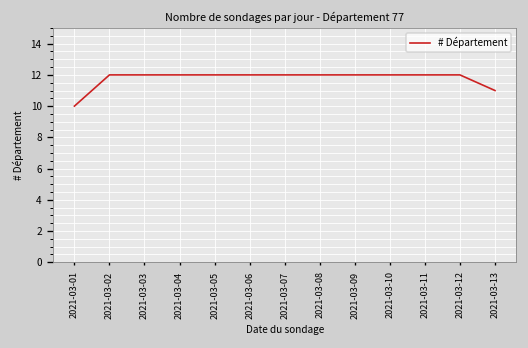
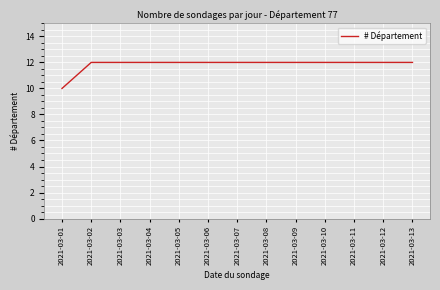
  {
    "2021-03-01": 10,
    "2021-03-02": 12,
    "2021-03-03": 12,
    "2021-03-04": 12,
    "2021-03-05": 12,
    "2021-03-06": 12,
    "2021-03-07": 12,
    "2021-03-08": 12,
    "2021-03-09": 12,
    "2021-03-10": 12,
    "2021-03-11": 12,
    "2021-03-12": 12,
-   "2021-03-13": 11
+   "2021-03-13": 12
  }
